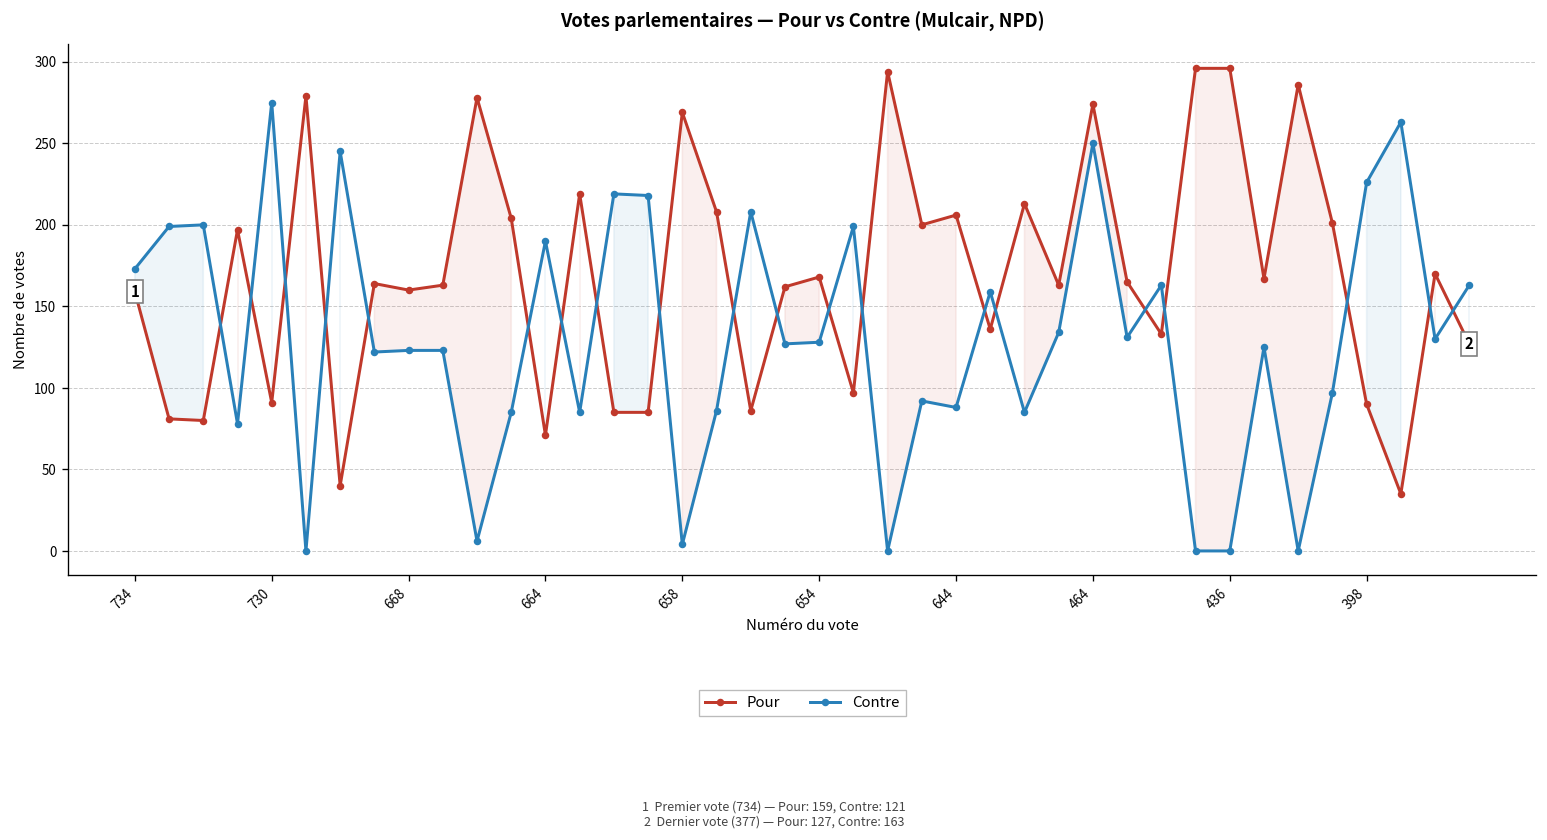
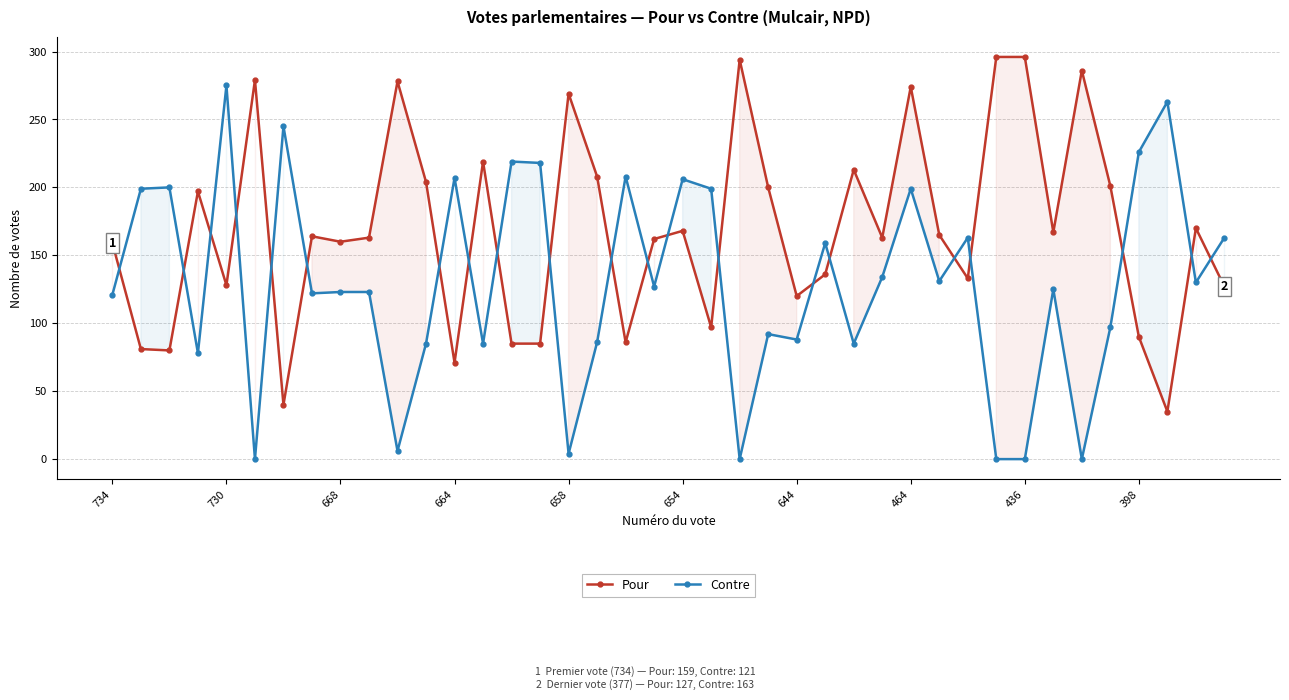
  {
    "Pour": {
-     "730": 91,
+     "730": 128,
      "668": 160,
      "664": 71,
      "658": 269,
      "654": 168,
-     "644": 206,
+     "644": 120,
      "464": 274,
      "436": 296,
      "398": 90
    },
    "Contre": {
-     "734": 173,
+     "734": 121,
      "730": 275,
      "668": 123,
-     "664": 190,
+     "664": 207,
      "658": 4,
-     "654": 128,
+     "654": 206,
      "644": 88,
-     "464": 250,
+     "464": 199,
      "436": 0,
      "398": 226
    }
  }
